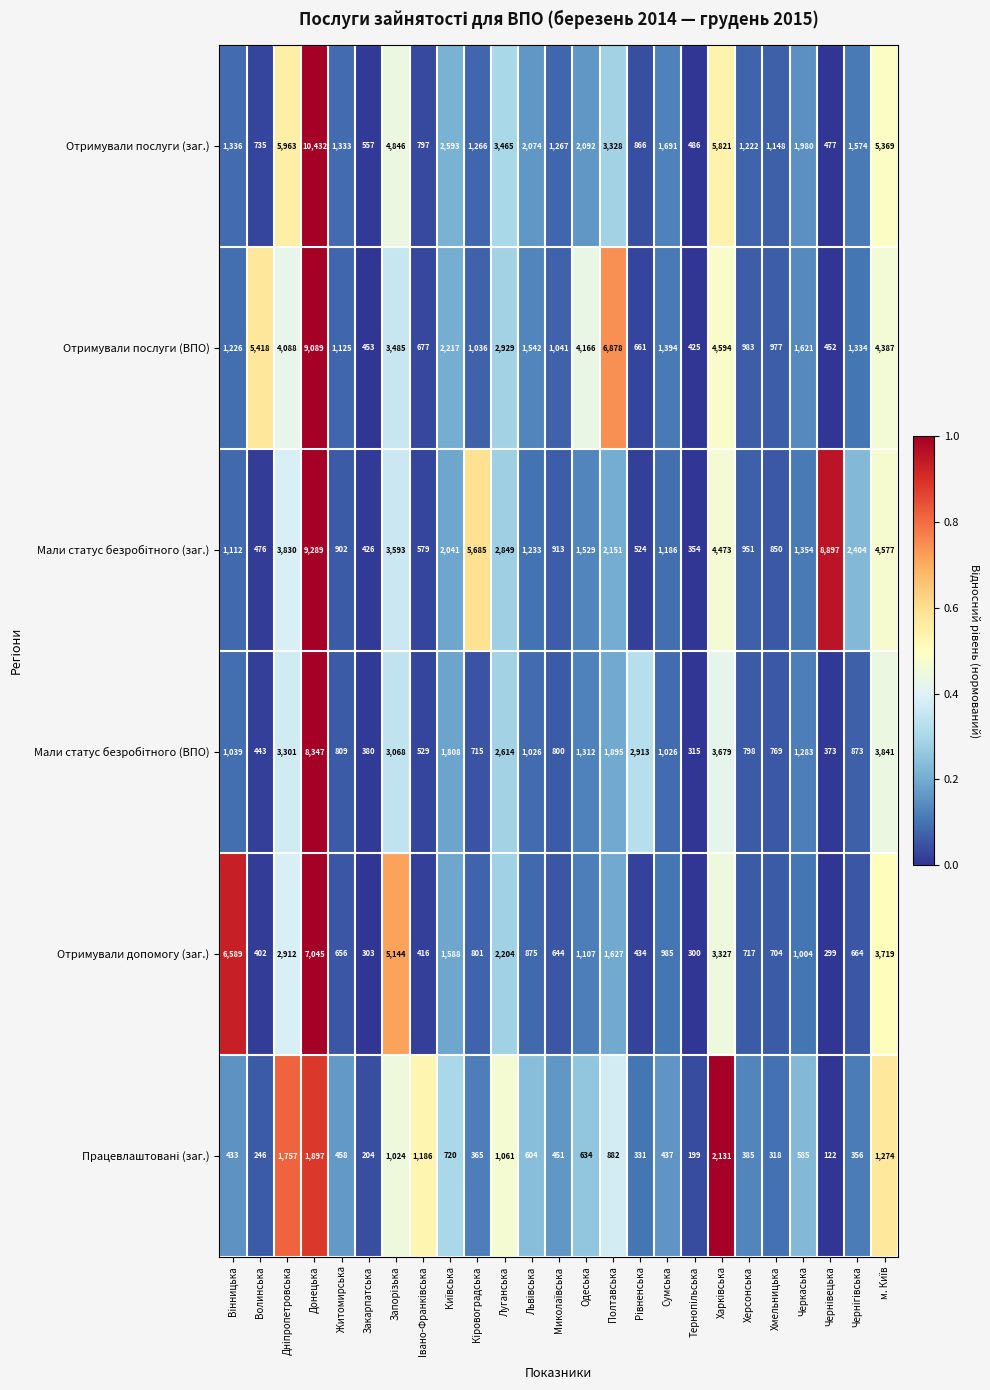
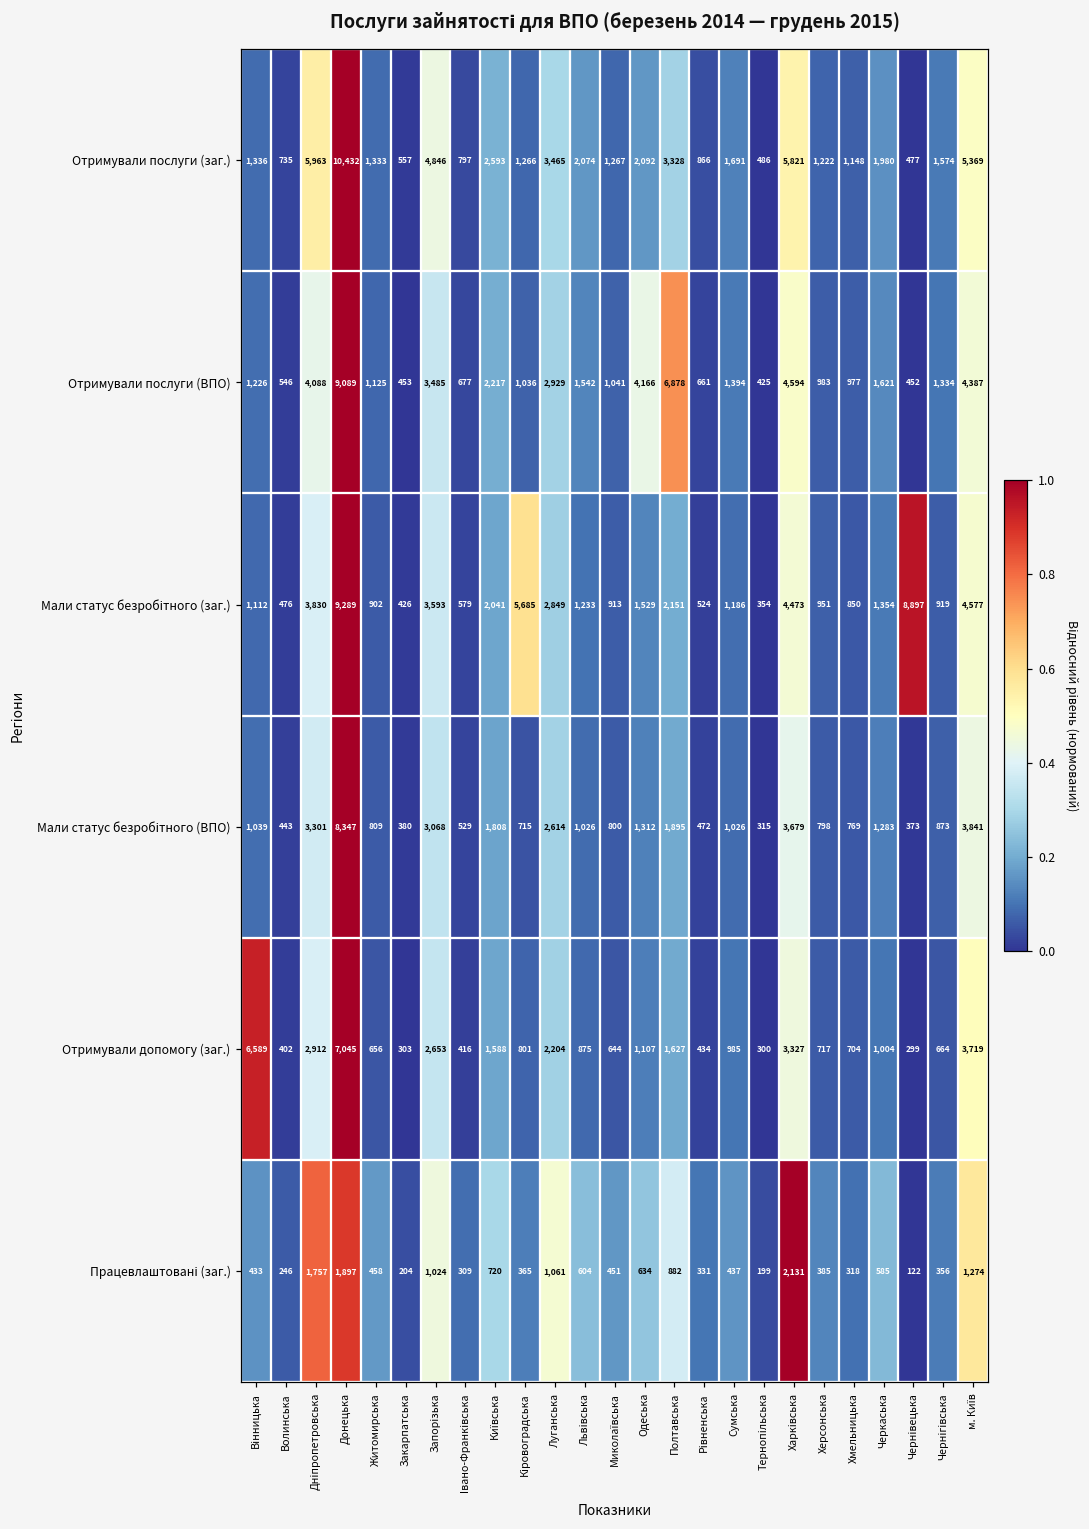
  {
    "Отримували послуги (заг.)": {
      "Вінницька": "1,336",
      "Волинська": "735",
      "Дніпропетровська": "5,963",
      "Донецька": "10,432",
      "Житомирська": "1,333",
      "Закарпатська": "557",
      "Запорізька": "4,846",
      "Івано-Франківська": "797",
      "Київська": "2,593",
      "Кіровоградська": "1,266",
      "Луганська": "3,465",
      "Львівська": "2,074",
      "Миколаївська": "1,267",
      "Одеська": "2,092",
      "Полтавська": "3,328",
      "Рівненська": "866",
      "Сумська": "1,691",
      "Тернопільська": "486",
      "Харківська": "5,821",
      "Херсонська": "1,222",
      "Хмельницька": "1,148",
      "Черкаська": "1,980",
      "Чернівецька": "477",
      "Чернігівська": "1,574",
      "м. Київ": "5,369"
    },
    "Отримували послуги (ВПО)": {
      "Вінницька": "1,226",
-     "Волинська": "5,418",
+     "Волинська": "546",
      "Дніпропетровська": "4,088",
      "Донецька": "9,089",
      "Житомирська": "1,125",
      "Закарпатська": "453",
      "Запорізька": "3,485",
      "Івано-Франківська": "677",
      "Київська": "2,217",
      "Кіровоградська": "1,036",
      "Луганська": "2,929",
      "Львівська": "1,542",
      "Миколаївська": "1,041",
      "Одеська": "4,166",
      "Полтавська": "6,878",
      "Рівненська": "661",
      "Сумська": "1,394",
      "Тернопільська": "425",
      "Харківська": "4,594",
      "Херсонська": "983",
      "Хмельницька": "977",
      "Черкаська": "1,621",
      "Чернівецька": "452",
      "Чернігівська": "1,334",
      "м. Київ": "4,387"
    },
    "Мали статус безробітного (заг.)": {
      "Вінницька": "1,112",
      "Волинська": "476",
      "Дніпропетровська": "3,830",
      "Донецька": "9,289",
      "Житомирська": "902",
      "Закарпатська": "426",
      "Запорізька": "3,593",
      "Івано-Франківська": "579",
      "Київська": "2,041",
      "Кіровоградська": "5,685",
      "Луганська": "2,849",
      "Львівська": "1,233",
      "Миколаївська": "913",
      "Одеська": "1,529",
      "Полтавська": "2,151",
      "Рівненська": "524",
      "Сумська": "1,186",
      "Тернопільська": "354",
      "Харківська": "4,473",
      "Херсонська": "951",
      "Хмельницька": "850",
      "Черкаська": "1,354",
      "Чернівецька": "8,897",
-     "Чернігівська": "2,404",
+     "Чернігівська": "919",
      "м. Київ": "4,577"
    },
    "Мали статус безробітного (ВПО)": {
      "Вінницька": "1,039",
      "Волинська": "443",
      "Дніпропетровська": "3,301",
      "Донецька": "8,347",
      "Житомирська": "809",
      "Закарпатська": "380",
      "Запорізька": "3,068",
      "Івано-Франківська": "529",
      "Київська": "1,808",
      "Кіровоградська": "715",
      "Луганська": "2,614",
      "Львівська": "1,026",
      "Миколаївська": "800",
      "Одеська": "1,312",
      "Полтавська": "1,895",
-     "Рівненська": "2,913",
+     "Рівненська": "472",
      "Сумська": "1,026",
      "Тернопільська": "315",
      "Харківська": "3,679",
      "Херсонська": "798",
      "Хмельницька": "769",
      "Черкаська": "1,283",
      "Чернівецька": "373",
      "Чернігівська": "873",
      "м. Київ": "3,841"
    },
    "Отримували допомогу (заг.)": {
      "Вінницька": "6,589",
      "Волинська": "402",
      "Дніпропетровська": "2,912",
      "Донецька": "7,045",
      "Житомирська": "656",
      "Закарпатська": "303",
-     "Запорізька": "5,144",
+     "Запорізька": "2,653",
      "Івано-Франківська": "416",
      "Київська": "1,588",
      "Кіровоградська": "801",
      "Луганська": "2,204",
      "Львівська": "875",
      "Миколаївська": "644",
      "Одеська": "1,107",
      "Полтавська": "1,627",
      "Рівненська": "434",
      "Сумська": "985",
      "Тернопільська": "300",
      "Харківська": "3,327",
      "Херсонська": "717",
      "Хмельницька": "704",
      "Черкаська": "1,004",
      "Чернівецька": "299",
      "Чернігівська": "664",
      "м. Київ": "3,719"
    },
    "Працевлаштовані (заг.)": {
      "Вінницька": "433",
      "Волинська": "246",
      "Дніпропетровська": "1,757",
      "Донецька": "1,897",
      "Житомирська": "458",
      "Закарпатська": "204",
      "Запорізька": "1,024",
-     "Івано-Франківська": "1,186",
+     "Івано-Франківська": "309",
      "Київська": "720",
      "Кіровоградська": "365",
      "Луганська": "1,061",
      "Львівська": "604",
      "Миколаївська": "451",
      "Одеська": "634",
      "Полтавська": "882",
      "Рівненська": "331",
      "Сумська": "437",
      "Тернопільська": "199",
      "Харківська": "2,131",
      "Херсонська": "385",
      "Хмельницька": "318",
      "Черкаська": "585",
      "Чернівецька": "122",
      "Чернігівська": "356",
      "м. Київ": "1,274"
    }
  }
